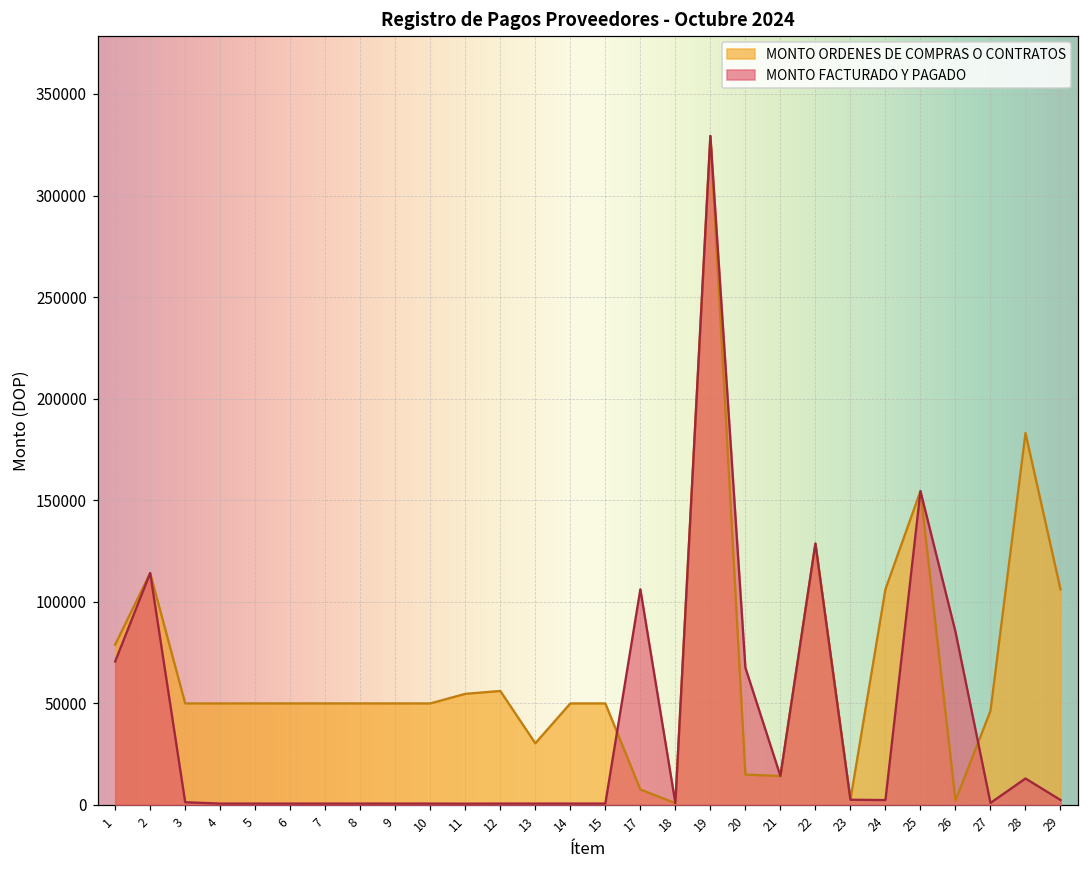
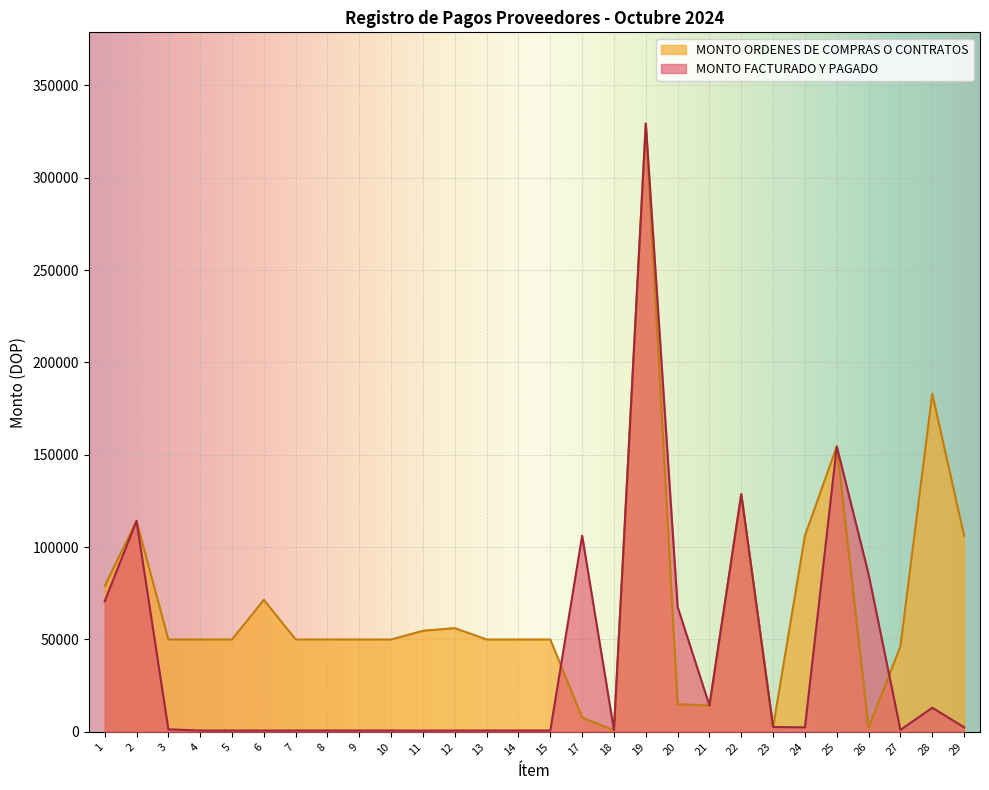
  {
    "MONTO ORDENES DE COMPRAS O CONTRATOS": {
      "1": 79000,
      "3": 50000,
      "4": 50000,
      "5": 50000,
-     "6": 50000,
+     "6": 71000,
      "7": 50000,
      "8": 50000,
      "9": 50000,
      "10": 50000,
      "11": 55000,
      "12": 56000,
-     "13": 30000,
+     "13": 50000,
      "14": 50000,
      "15": 50000,
      "17": 8000,
      "20": 15000,
      "24": 106000,
      "26": 2000,
      "27": 46000,
      "28": 183000,
      "29": 106000
    },
    "MONTO FACTURADO Y PAGADO": {
      "1": 71000,
      "3": 1000,
      "4": 1000,
      "5": 1000,
      "6": 1000,
      "7": 1000,
      "8": 1000,
      "9": 1000,
      "10": 1000,
      "11": 1000,
      "12": 1000,
      "13": 1000,
      "14": 1000,
      "15": 1000,
      "17": 106000,
      "20": 68000,
      "24": 2000,
      "26": 85000,
      "27": 1000,
      "28": 13000,
      "29": 2000
    }
  }
